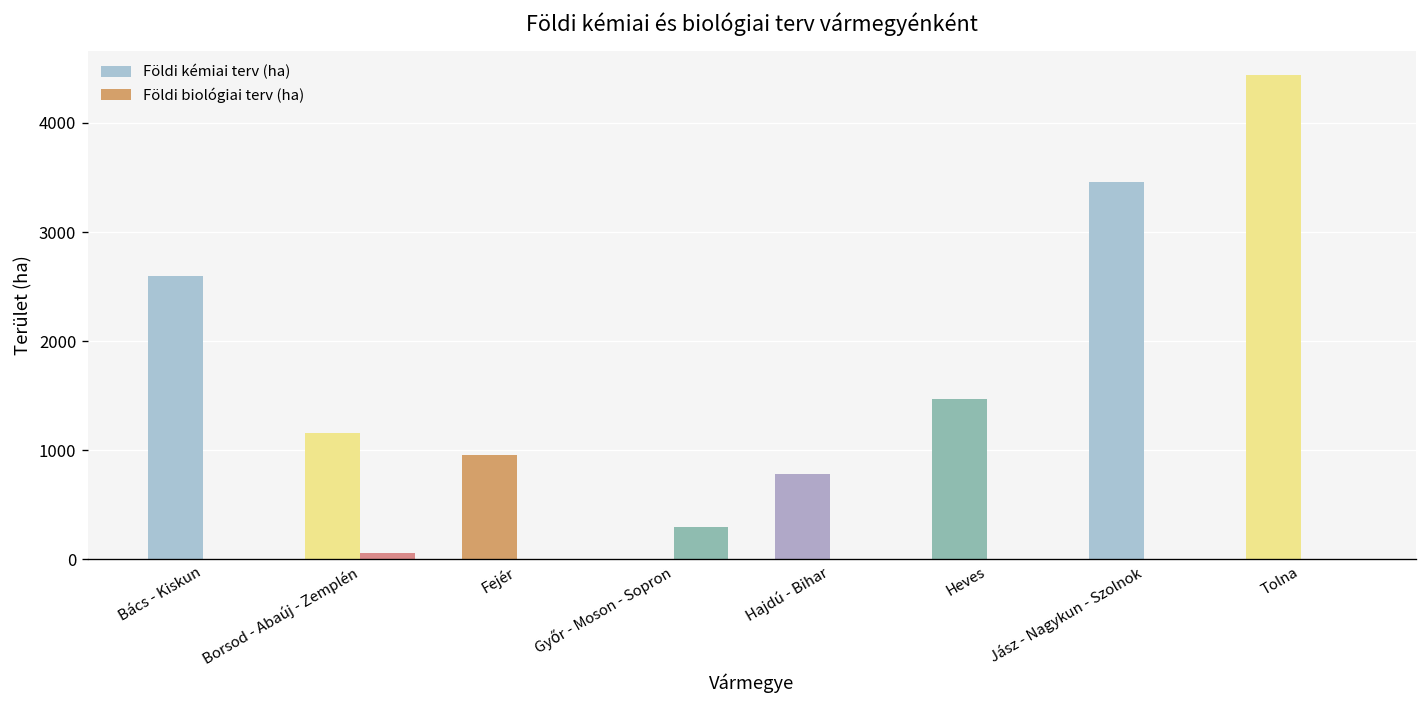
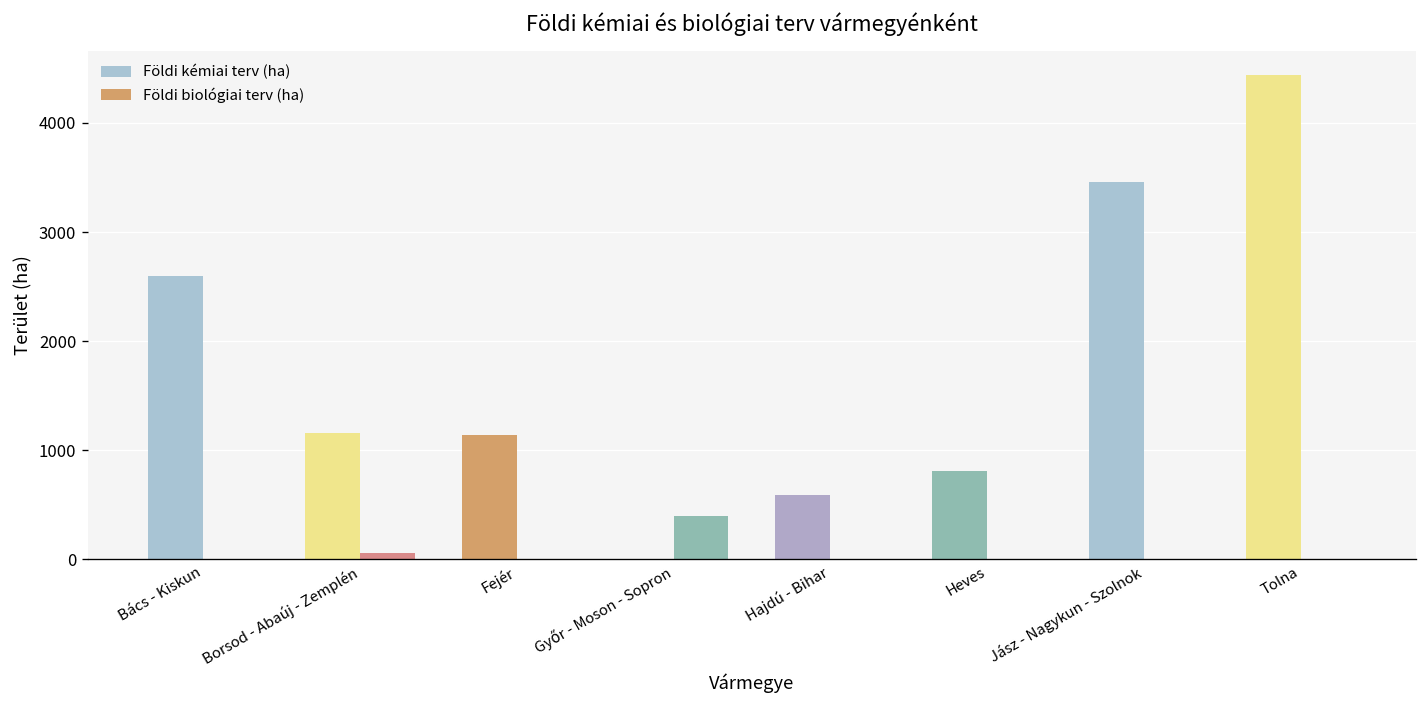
  {
    "Földi kémiai terv (ha)": {
      "Bács - Kiskun": 2600,
      "Borsod - Abaúj - Zemplén": 1200,
-     "Fejér": 1000,
+     "Fejér": 1100,
      "Győr - Moson - Sopron": 0,
-     "Hajdú - Bihar": 800,
-     "Heves": 1500,
+     "Hajdú - Bihar": 600,
+     "Heves": 800,
      "Jász - Nagykun - Szolnok": 3500,
      "Tolna": 4400
    },
    "Földi biológiai terv (ha)": {
      "Bács - Kiskun": 0,
      "Borsod - Abaúj - Zemplén": 100,
      "Fejér": 0,
-     "Győr - Moson - Sopron": 300,
+     "Győr - Moson - Sopron": 400,
      "Hajdú - Bihar": 0,
      "Heves": 0,
      "Jász - Nagykun - Szolnok": 0,
      "Tolna": 0
    }
  }
